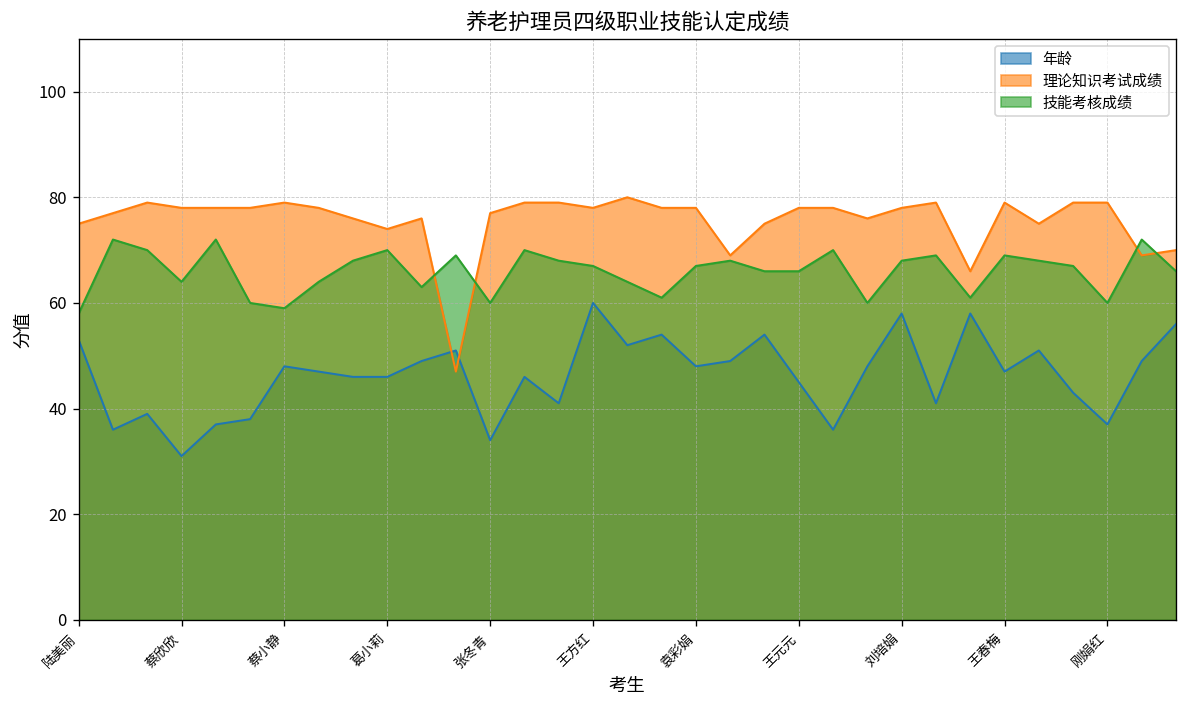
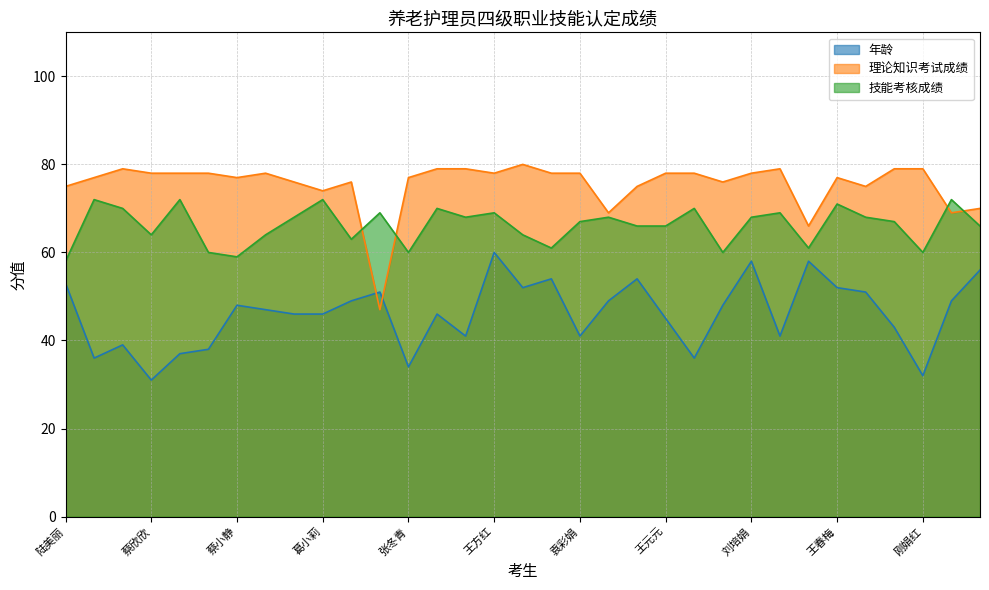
  {
    "年龄": {
      "陆美丽": 53,
      "蔡欣欣": 31,
      "蔡小静": 48,
      "葛小莉": 46,
      "张冬青": 34,
      "王方红": 60,
-     "袁彩娟": 48,
+     "袁彩娟": 41,
      "王元元": 45,
      "刘培娟": 58,
-     "王春梅": 47,
-     "刚娟红": 37
+     "王春梅": 52,
+     "刚娟红": 32
    },
    "理论知识考试成绩": {
      "陆美丽": 75,
      "蔡欣欣": 78,
-     "蔡小静": 79,
+     "蔡小静": 77,
      "葛小莉": 74,
      "张冬青": 77,
      "王方红": 78,
      "袁彩娟": 78,
      "王元元": 78,
      "刘培娟": 78,
-     "王春梅": 79,
+     "王春梅": 77,
      "刚娟红": 79
    },
    "技能考核成绩": {
      "陆美丽": 58,
      "蔡欣欣": 64,
      "蔡小静": 59,
-     "葛小莉": 70,
+     "葛小莉": 72,
      "张冬青": 60,
-     "王方红": 67,
+     "王方红": 69,
      "袁彩娟": 67,
      "王元元": 66,
      "刘培娟": 68,
-     "王春梅": 69,
+     "王春梅": 71,
      "刚娟红": 60
    }
  }
